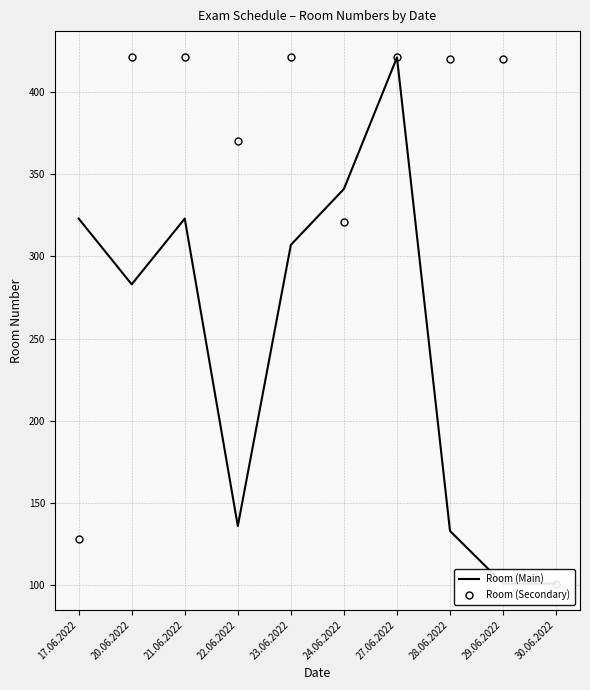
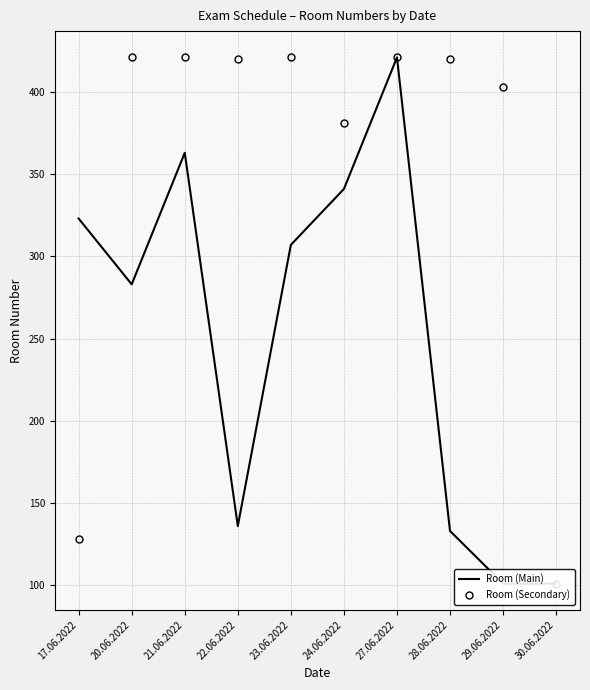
  {
    "Room (Main)": {
      "17.06.2022": 323,
      "20.06.2022": 283,
-     "21.06.2022": 323,
+     "21.06.2022": 363,
      "22.06.2022": 136,
      "23.06.2022": 307,
      "24.06.2022": 341,
      "28.06.2022": 133
    },
    "Room (Secondary)": {
      "17.06.2022": 128,
      "20.06.2022": 421,
      "21.06.2022": 421,
-     "22.06.2022": 370,
+     "22.06.2022": 420,
      "23.06.2022": 421,
-     "24.06.2022": 321,
+     "24.06.2022": 381,
      "28.06.2022": 420,
-     "29.06.2022": 420
+     "29.06.2022": 403
    }
  }
